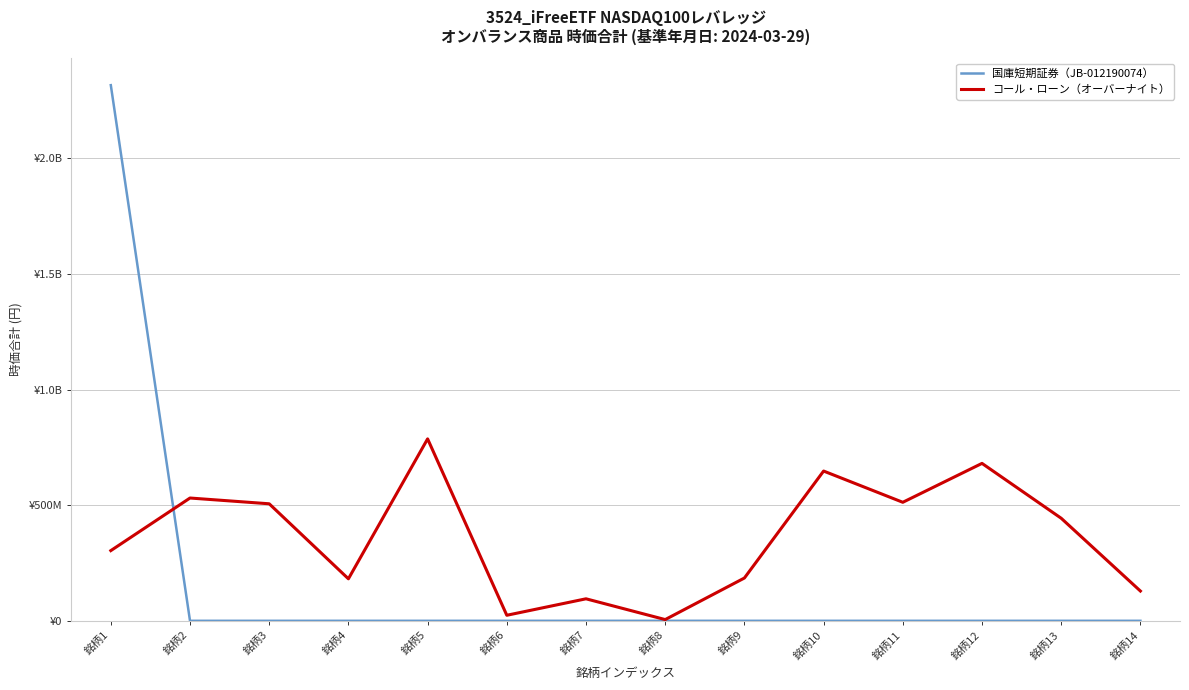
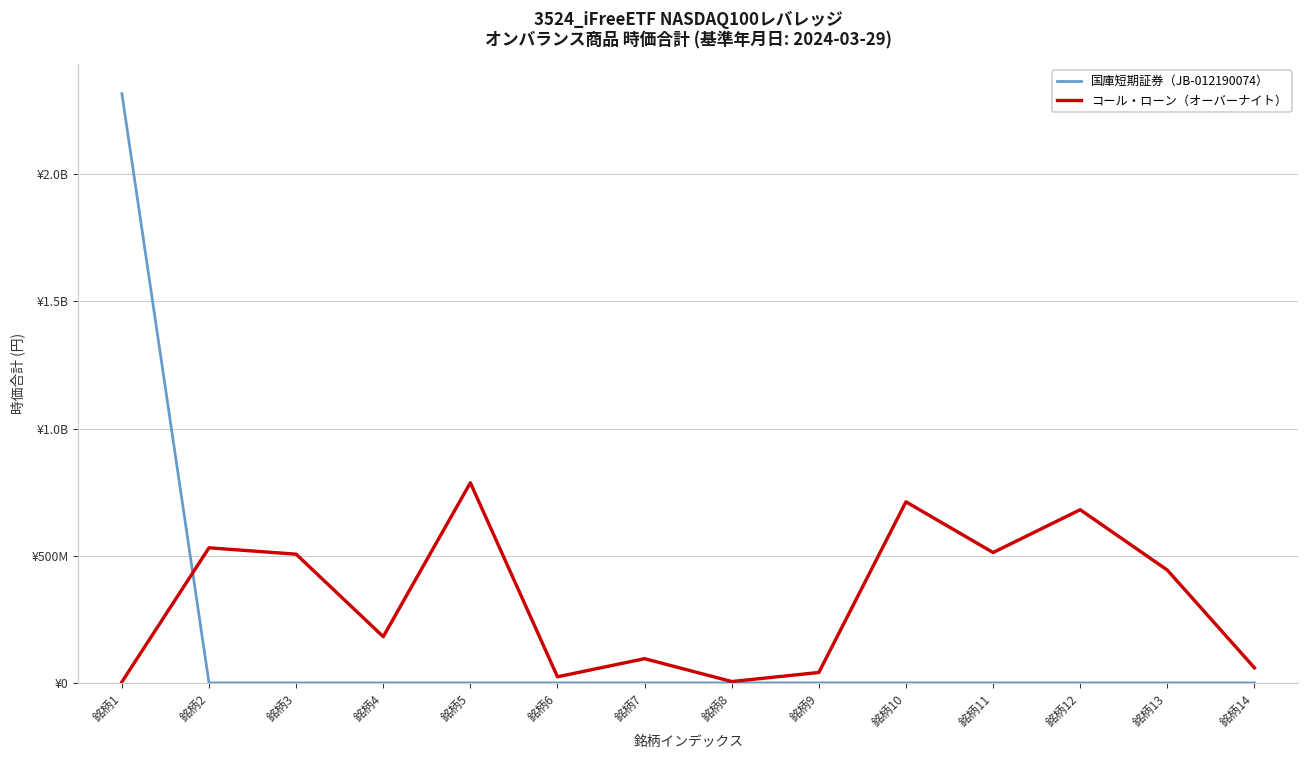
  {
    "国庫短期証券（JB-012190074）": {
      "銘柄1": "¥2320000000",
      "銘柄2": "¥0",
      "銘柄3": "¥0",
      "銘柄4": "¥0",
      "銘柄5": "¥0",
      "銘柄6": "¥0",
      "銘柄7": "¥0",
      "銘柄9": "¥0",
      "銘柄10": "¥0",
      "銘柄11": "¥0",
      "銘柄12": "¥0",
      "銘柄13": "¥0",
      "銘柄14": "¥0"
    },
    "コール・ローン（オーバーナイト）": {
-     "銘柄1": "¥300000000",
+     "銘柄1": "¥0",
      "銘柄2": "¥530000000",
      "銘柄3": "¥510000000",
      "銘柄4": "¥180000000",
      "銘柄5": "¥790000000",
      "銘柄6": "¥20000000",
      "銘柄7": "¥100000000",
-     "銘柄9": "¥190000000",
-     "銘柄10": "¥650000000",
+     "銘柄9": "¥40000000",
+     "銘柄10": "¥710000000",
      "銘柄11": "¥510000000",
      "銘柄12": "¥680000000",
      "銘柄13": "¥440000000",
-     "銘柄14": "¥130000000"
+     "銘柄14": "¥60000000"
    }
  }
